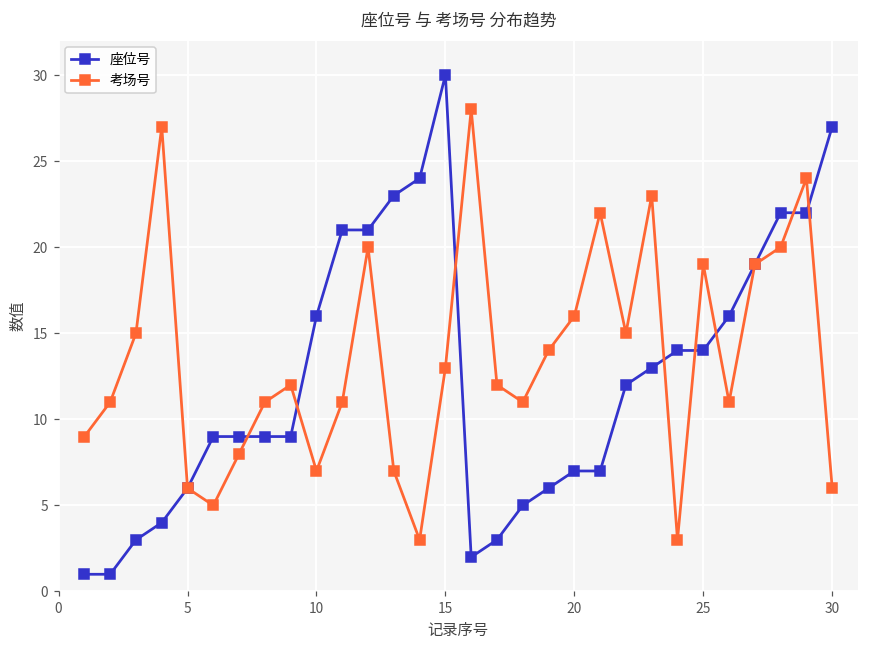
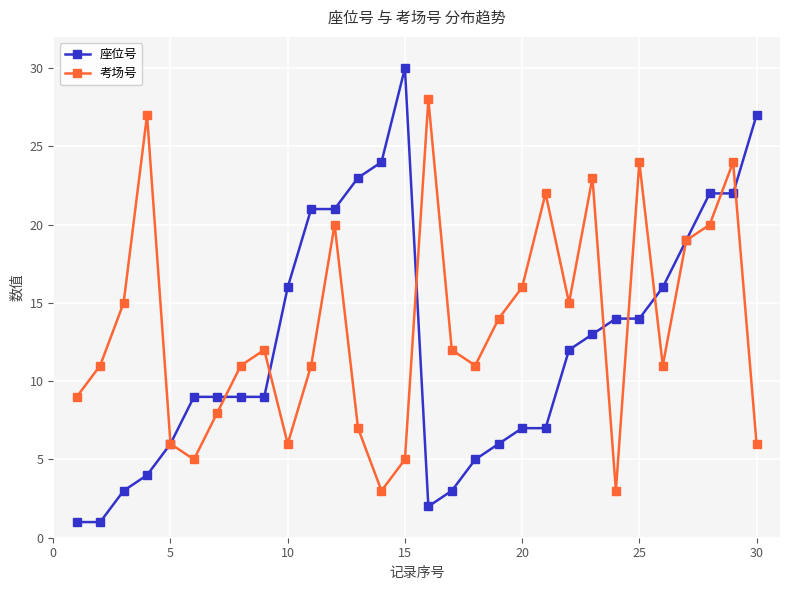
  {
    "座位号": {
      "10": 16,
      "15": 30,
      "20": 7,
      "25": 14,
      "30": 27
    },
    "考场号": {
-     "10": 7,
-     "15": 13,
+     "10": 6,
+     "15": 5,
      "20": 16,
-     "25": 19,
+     "25": 24,
      "30": 6
    }
  }
